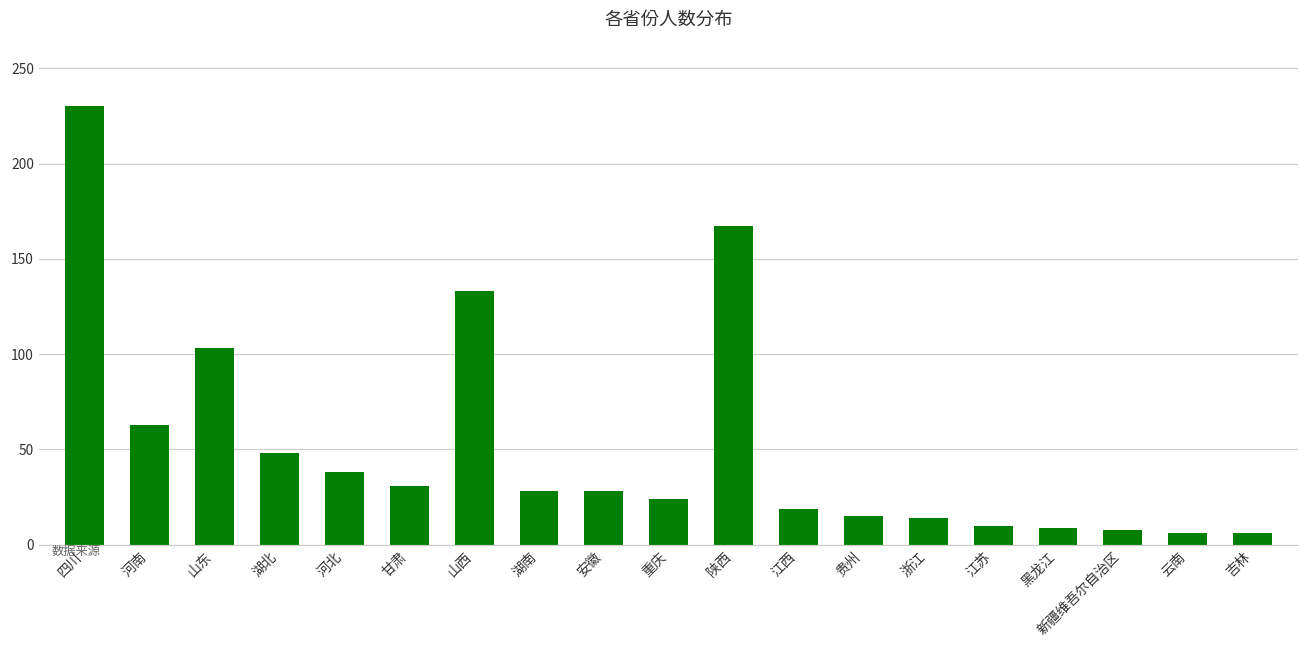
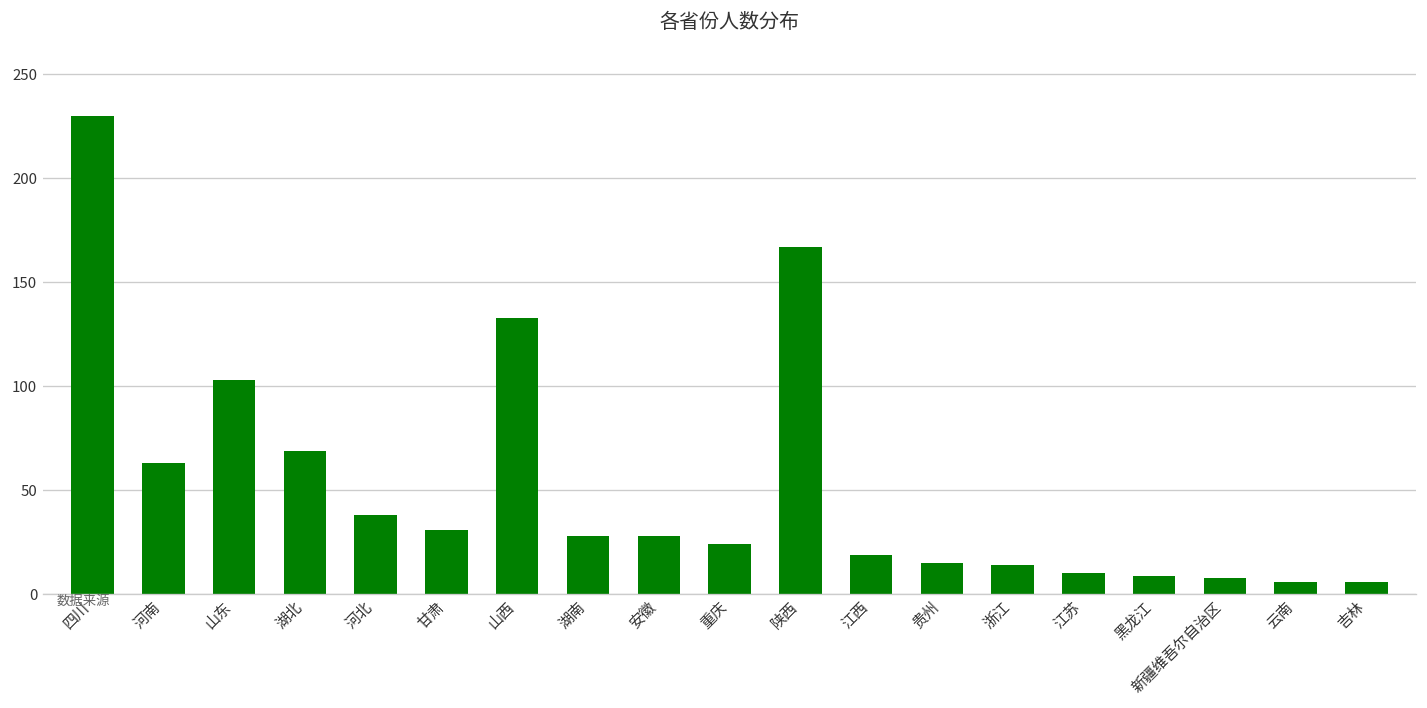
  {
    "四川": 230,
    "河南": 63,
    "山东": 103,
-   "湖北": 48,
+   "湖北": 69,
    "河北": 38,
    "甘肃": 31,
    "山西": 133,
    "湖南": 28,
    "安徽": 28,
    "重庆": 24,
    "陕西": 167,
    "江西": 19,
    "贵州": 15,
    "浙江": 14,
    "江苏": 10,
    "黑龙江": 9,
    "新疆维吾尔自治区": 8,
    "云南": 6,
    "吉林": 6
  }
